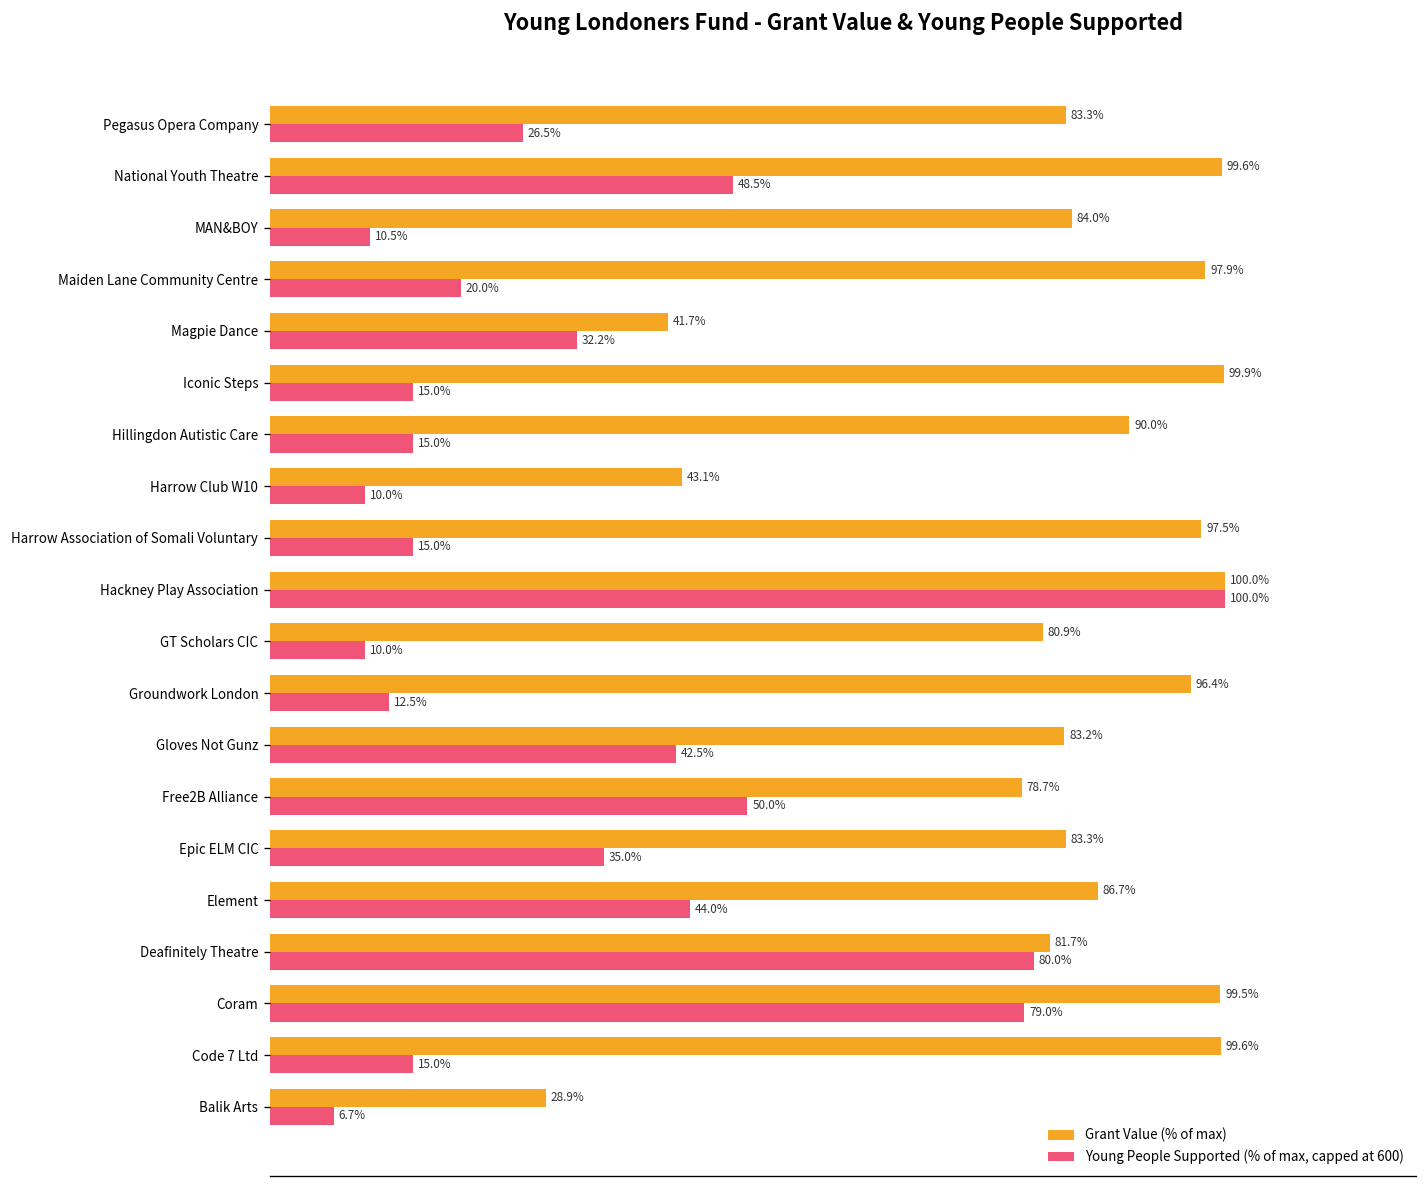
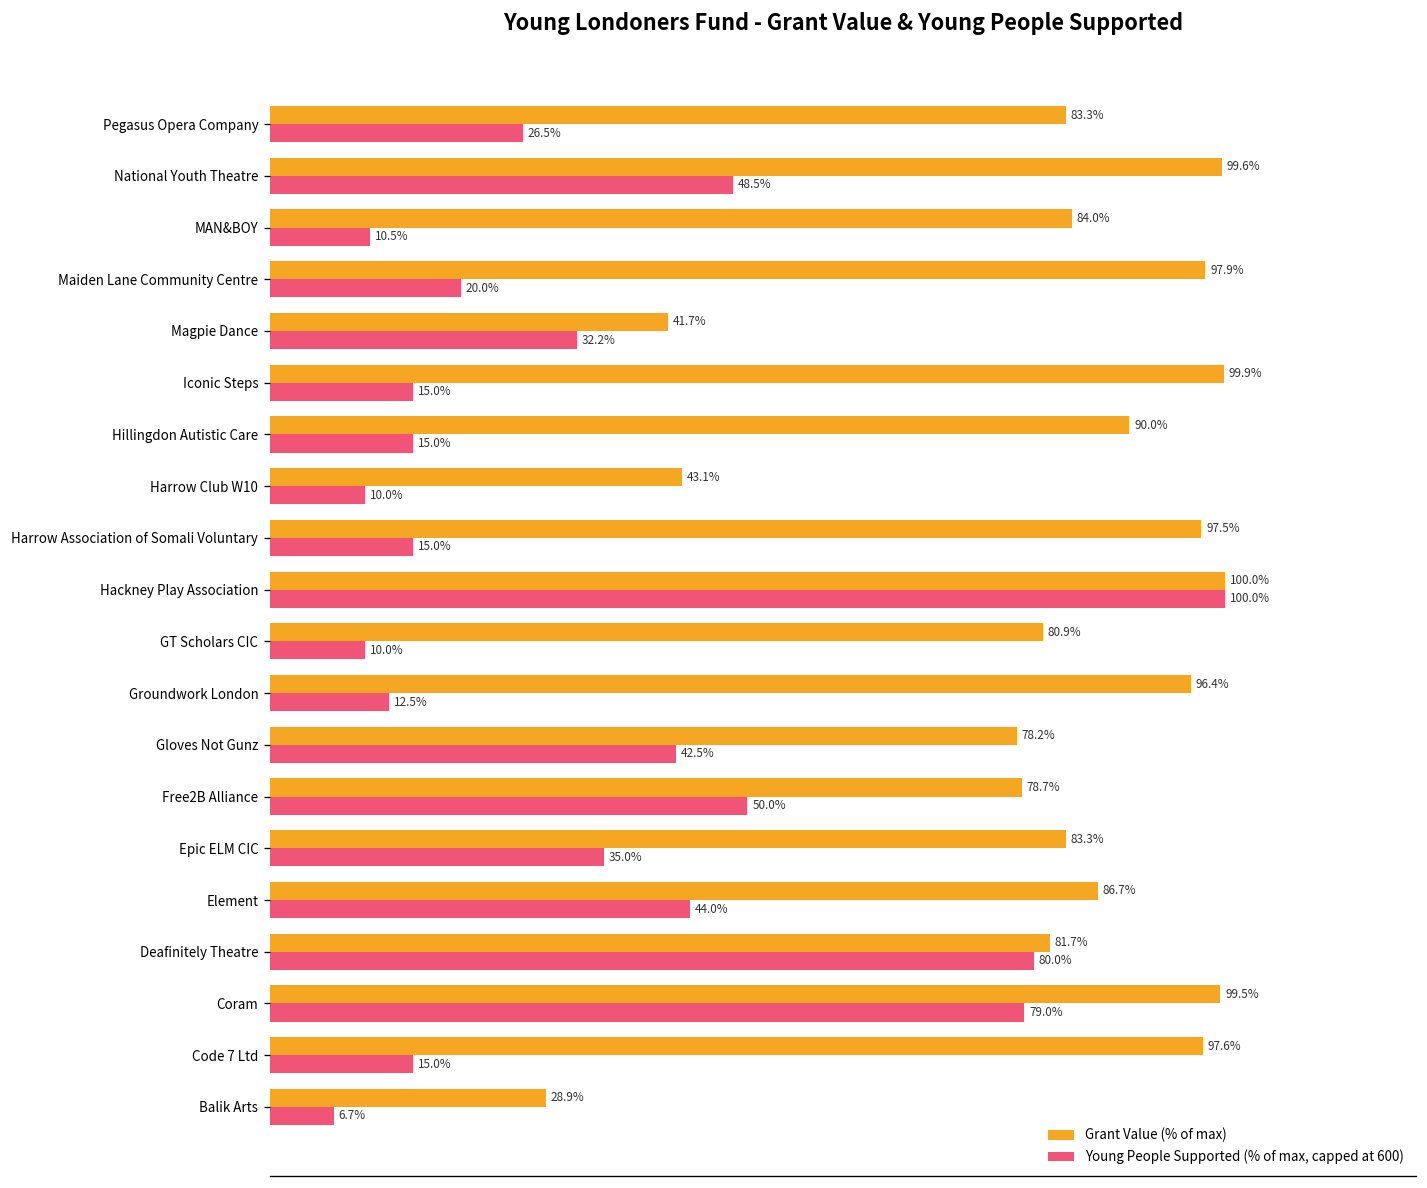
  {
    "Grant Value (% of max)": {
      "Pegasus Opera Company": "83.3%",
      "National Youth Theatre": "99.6%",
      "MAN&BOY": "84.0%",
      "Maiden Lane Community Centre": "97.9%",
      "Magpie Dance": "41.7%",
      "Iconic Steps": "99.9%",
      "Hillingdon Autistic Care": "90.0%",
      "Harrow Club W10": "43.1%",
      "Harrow Association of Somali Voluntary": "97.5%",
      "Hackney Play Association": "100.0%",
      "GT Scholars CIC": "80.9%",
      "Groundwork London": "96.4%",
-     "Gloves Not Gunz": "83.2%",
+     "Gloves Not Gunz": "78.2%",
      "Free2B Alliance": "78.7%",
      "Epic ELM CIC": "83.3%",
      "Element": "86.7%",
      "Deafinitely Theatre": "81.7%",
      "Coram": "99.5%",
-     "Code 7 Ltd": "99.6%",
+     "Code 7 Ltd": "97.6%",
      "Balik Arts": "28.9%"
    },
    "Young People Supported (% of max, capped at 600)": {
      "Pegasus Opera Company": "26.5%",
      "National Youth Theatre": "48.5%",
      "MAN&BOY": "10.5%",
      "Maiden Lane Community Centre": "20.0%",
      "Magpie Dance": "32.2%",
      "Iconic Steps": "15.0%",
      "Hillingdon Autistic Care": "15.0%",
      "Harrow Club W10": "10.0%",
      "Harrow Association of Somali Voluntary": "15.0%",
      "Hackney Play Association": "100.0%",
      "GT Scholars CIC": "10.0%",
      "Groundwork London": "12.5%",
      "Gloves Not Gunz": "42.5%",
      "Free2B Alliance": "50.0%",
      "Epic ELM CIC": "35.0%",
      "Element": "44.0%",
      "Deafinitely Theatre": "80.0%",
      "Coram": "79.0%",
      "Code 7 Ltd": "15.0%",
      "Balik Arts": "6.7%"
    }
  }
